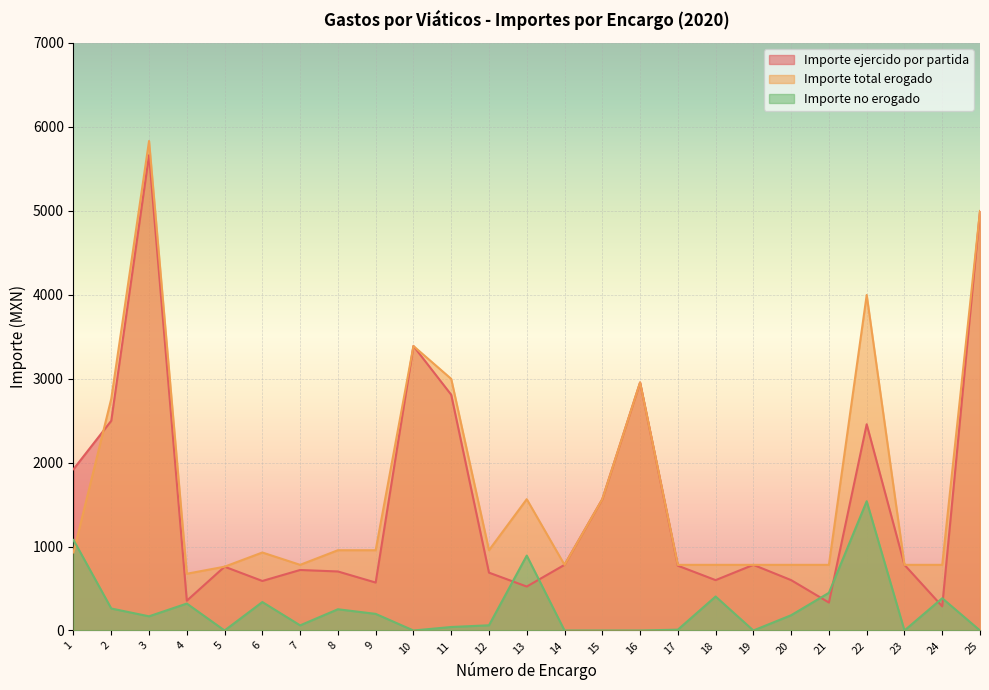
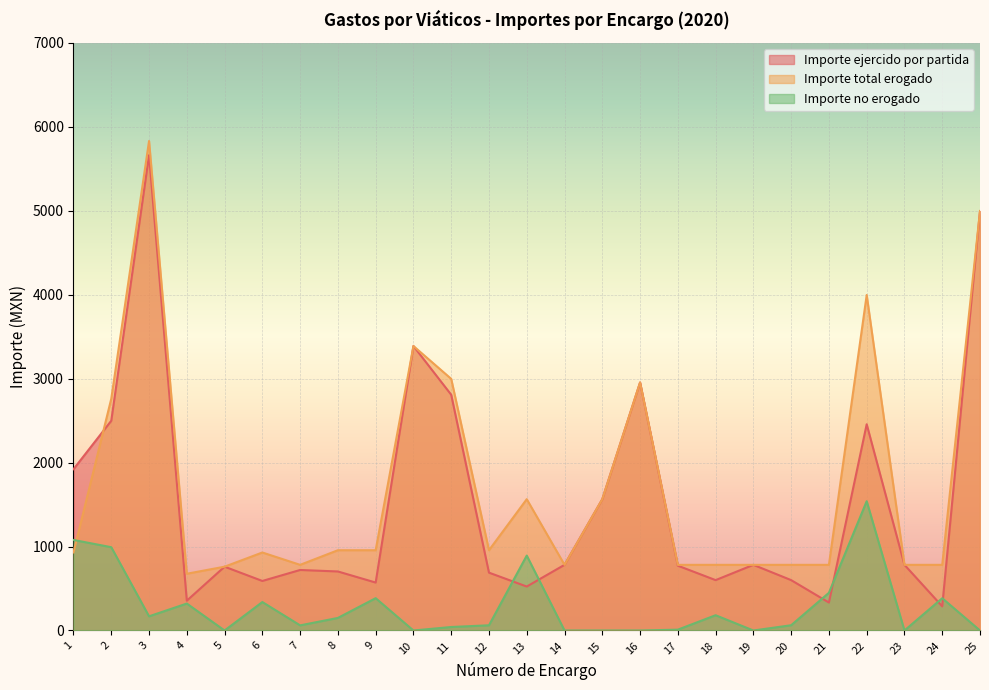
  {
    "Importe no erogado": {
      "1": 1100,
-     "2": 300,
+     "2": 1000,
      "3": 200,
      "4": 300,
      "5": 0,
      "6": 300,
      "7": 100,
-     "8": 300,
-     "9": 200,
+     "8": 100,
+     "9": 400,
      "10": 0,
      "11": 0,
      "12": 100,
      "13": 900,
      "14": 0,
      "15": 0,
      "16": 0,
      "17": 0,
-     "18": 400,
+     "18": 200,
      "19": 0,
-     "20": 200,
+     "20": 100,
      "21": 400,
      "22": 1500,
      "23": 0,
      "24": 400,
      "25": 0
    }
  }
